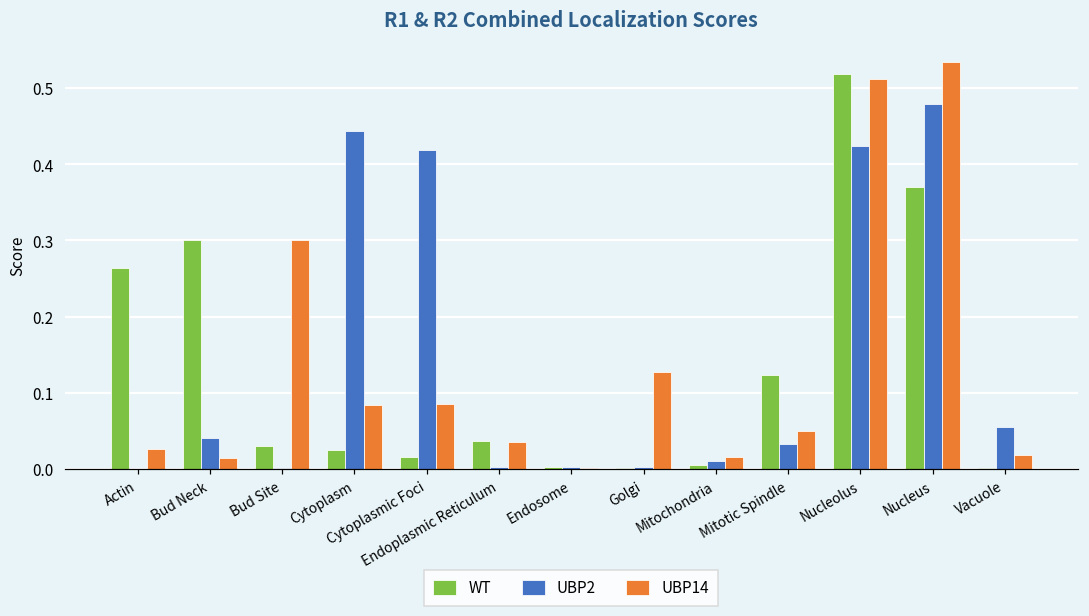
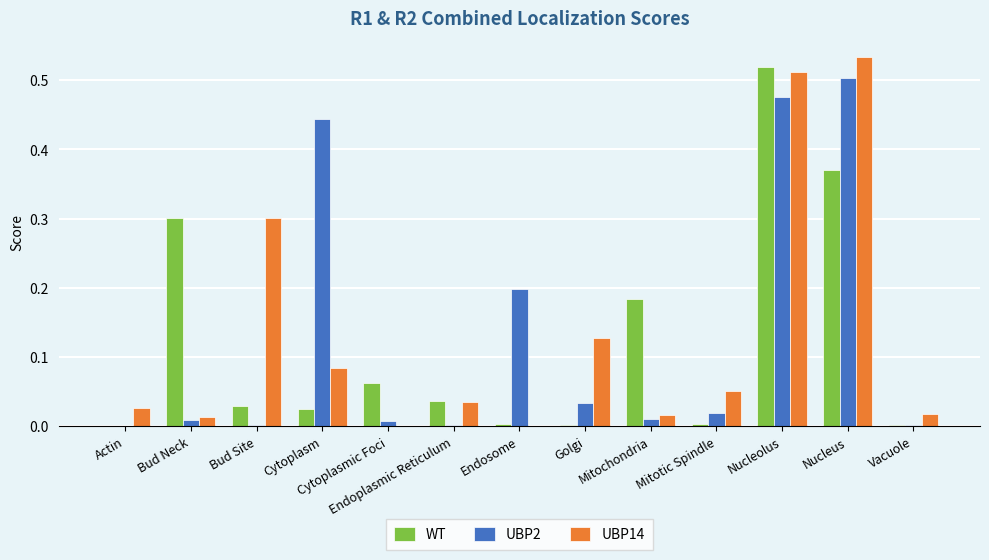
  {
    "WT": {
-     "Actin": 0.26,
+     "Actin": 0.00,
      "Bud Neck": 0.30,
      "Bud Site": 0.03,
      "Cytoplasm": 0.02,
-     "Cytoplasmic Foci": 0.02,
+     "Cytoplasmic Foci": 0.06,
      "Endoplasmic Reticulum": 0.04,
-     "Mitochondria": 0.00,
-     "Mitotic Spindle": 0.12,
+     "Mitochondria": 0.18,
+     "Mitotic Spindle": 0.00,
      "Nucleolus": 0.52,
      "Nucleus": 0.37
    },
    "UBP2": {
-     "Bud Neck": 0.04,
+     "Bud Neck": 0.01,
      "Cytoplasm": 0.44,
-     "Cytoplasmic Foci": 0.42,
-     "Endosome": 0.00,
-     "Golgi": 0.00,
+     "Cytoplasmic Foci": 0.01,
+     "Endosome": 0.20,
+     "Golgi": 0.03,
      "Mitochondria": 0.01,
-     "Mitotic Spindle": 0.03,
-     "Nucleolus": 0.42,
-     "Nucleus": 0.48,
-     "Vacuole": 0.05
+     "Mitotic Spindle": 0.02,
+     "Nucleolus": 0.47,
+     "Nucleus": 0.50,
+     "Vacuole": 0.00
    },
    "UBP14": {
      "Actin": 0.03,
      "Bud Neck": 0.01,
      "Bud Site": 0.30,
      "Cytoplasm": 0.08,
-     "Cytoplasmic Foci": 0.08,
+     "Cytoplasmic Foci": 0.00,
      "Endoplasmic Reticulum": 0.03,
      "Golgi": 0.13,
      "Mitochondria": 0.02,
      "Mitotic Spindle": 0.05,
      "Nucleolus": 0.51,
      "Nucleus": 0.53,
      "Vacuole": 0.02
    }
  }
